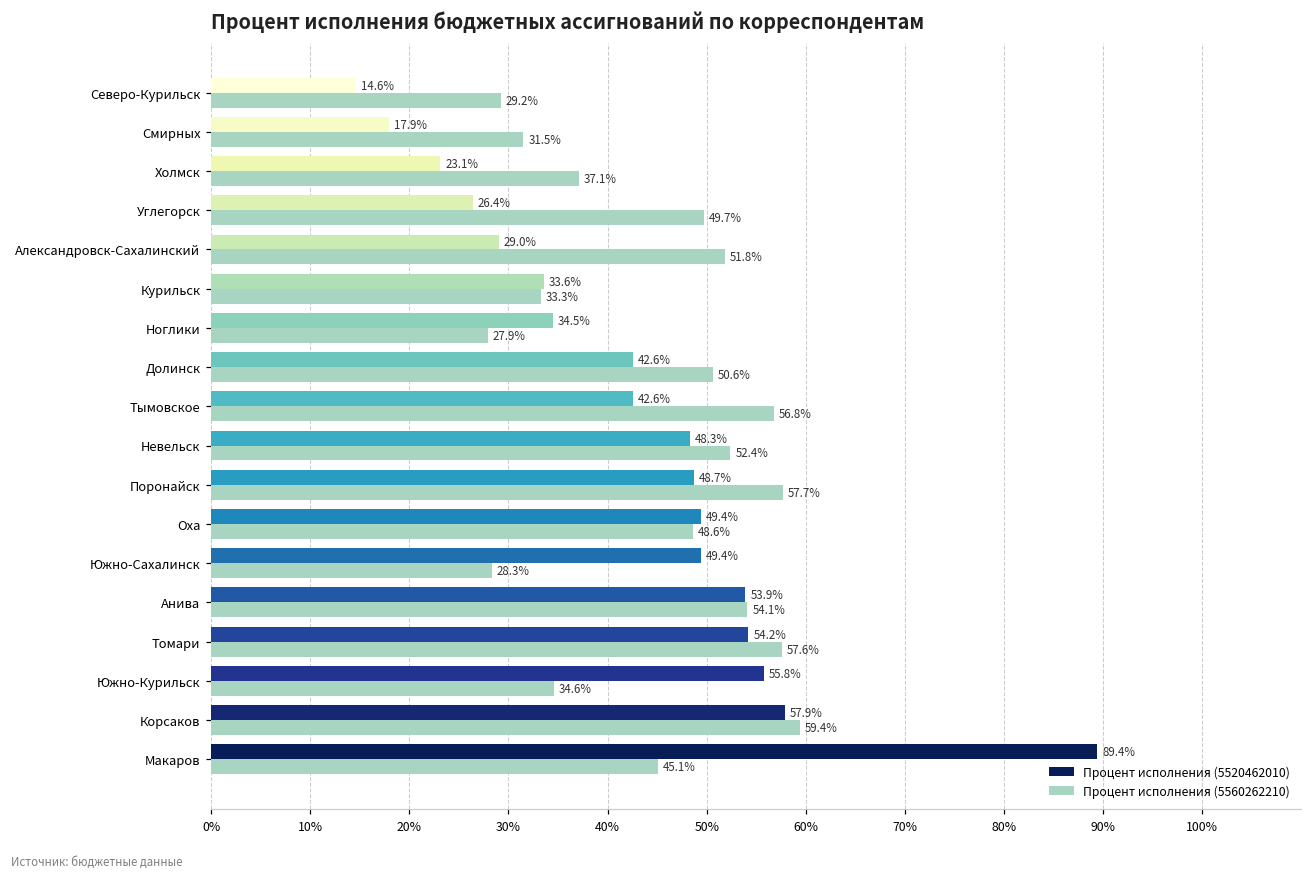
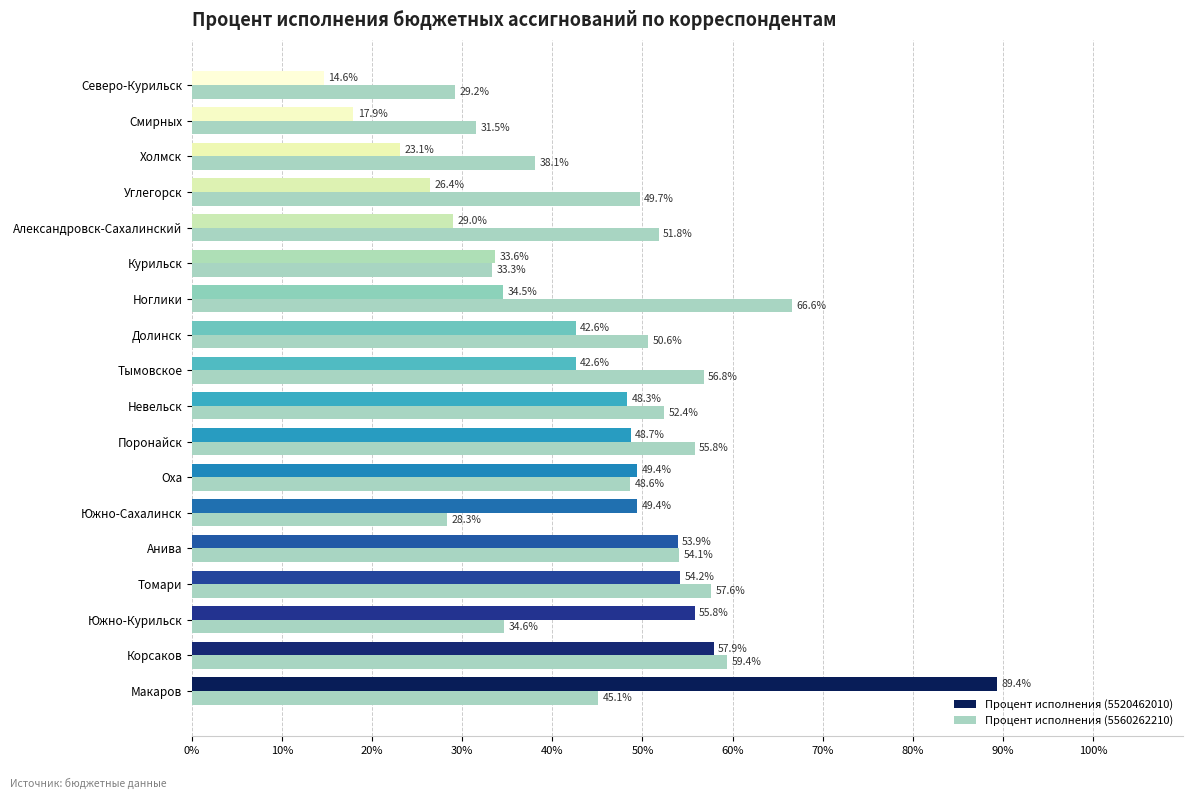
  {
    "Процент исполнения (5520462010)": {
      "Северо-Курильск": "14.6%",
      "Смирных": "17.9%",
      "Холмск": "23.1%",
      "Углегорск": "26.4%",
      "Александровск-Сахалинский": "29.0%",
      "Курильск": "33.6%",
      "Ноглики": "34.5%",
      "Долинск": "42.6%",
      "Тымовское": "42.6%",
      "Невельск": "48.3%",
      "Поронайск": "48.7%",
      "Оха": "49.4%",
      "Южно-Сахалинск": "49.4%",
      "Анива": "53.9%",
      "Томари": "54.2%",
      "Южно-Курильск": "55.8%",
      "Корсаков": "57.9%",
      "Макаров": "89.4%"
    },
    "Процент исполнения (5560262210)": {
      "Северо-Курильск": "29.2%",
      "Смирных": "31.5%",
-     "Холмск": "37.1%",
+     "Холмск": "38.1%",
      "Углегорск": "49.7%",
      "Александровск-Сахалинский": "51.8%",
      "Курильск": "33.3%",
-     "Ноглики": "27.9%",
+     "Ноглики": "66.6%",
      "Долинск": "50.6%",
      "Тымовское": "56.8%",
      "Невельск": "52.4%",
-     "Поронайск": "57.7%",
+     "Поронайск": "55.8%",
      "Оха": "48.6%",
      "Южно-Сахалинск": "28.3%",
      "Анива": "54.1%",
      "Томари": "57.6%",
      "Южно-Курильск": "34.6%",
      "Корсаков": "59.4%",
      "Макаров": "45.1%"
    }
  }
